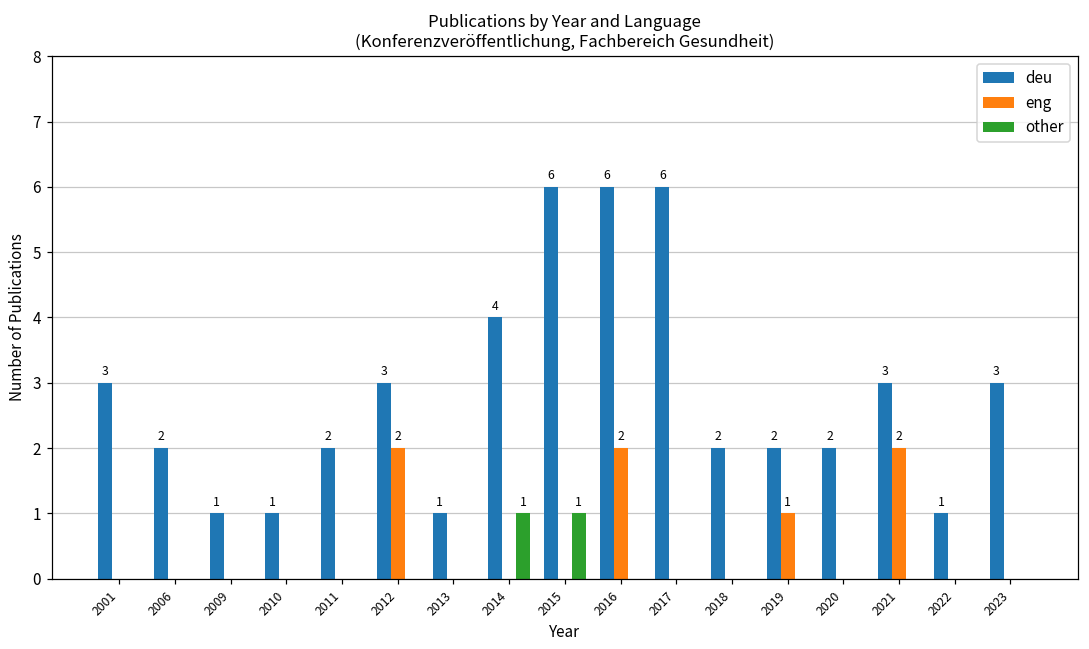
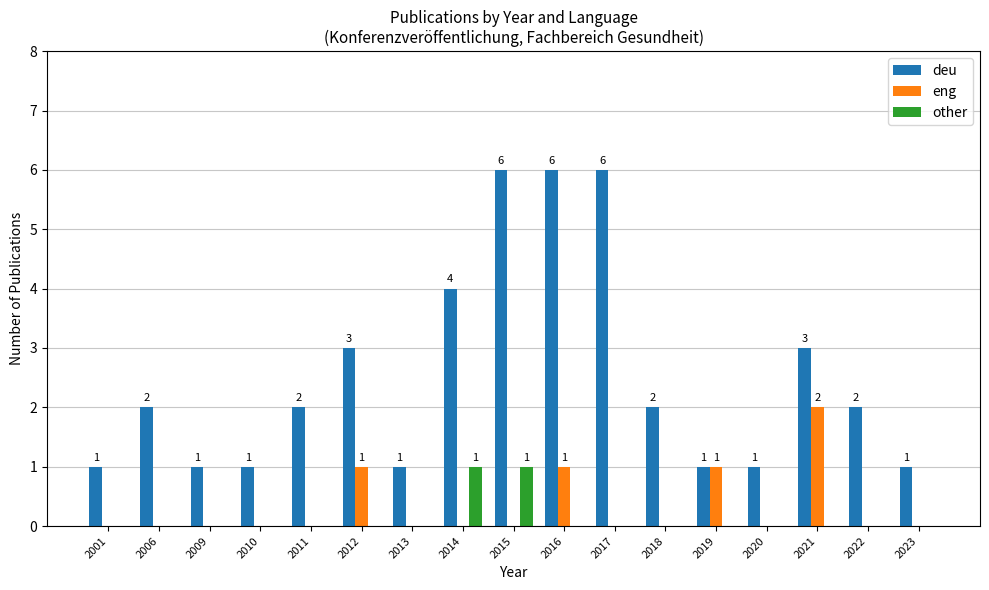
  {
    "deu": {
-     "2001": 3,
+     "2001": 1,
      "2006": 2,
      "2009": 1,
      "2010": 1,
      "2011": 2,
      "2012": 3,
      "2013": 1,
      "2014": 4,
      "2015": 6,
      "2016": 6,
      "2017": 6,
      "2018": 2,
-     "2019": 2,
-     "2020": 2,
+     "2019": 1,
+     "2020": 1,
      "2021": 3,
-     "2022": 1,
-     "2023": 3
+     "2022": 2,
+     "2023": 1
    },
    "eng": {
-     "2012": 2,
-     "2016": 2,
+     "2012": 1,
+     "2016": 1,
      "2019": 1,
      "2021": 2
    },
    "other": {
      "2014": 1,
      "2015": 1
    }
  }
